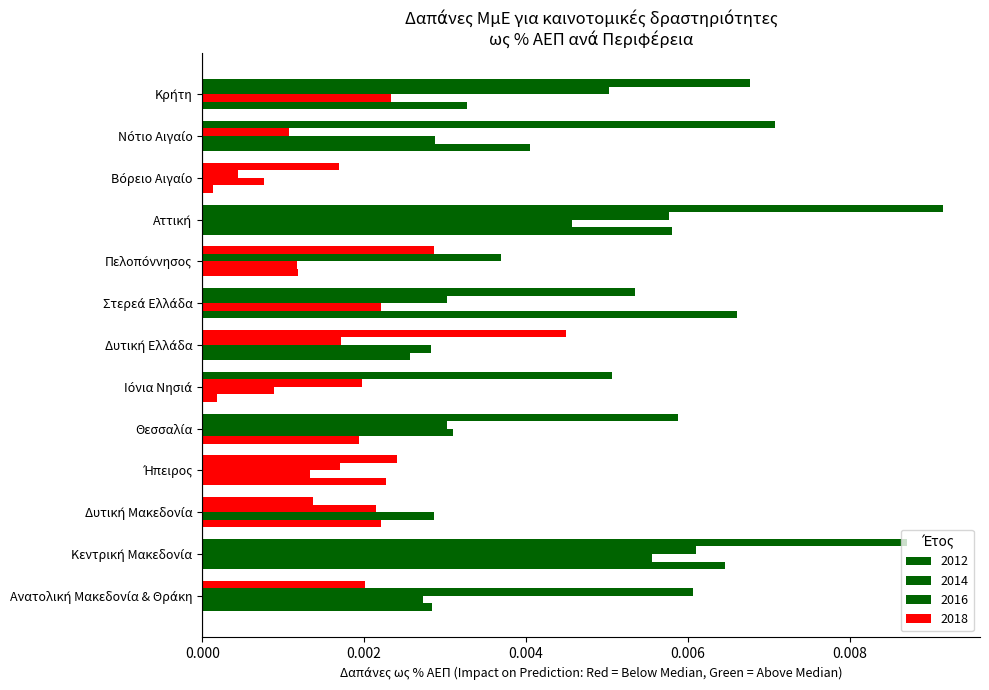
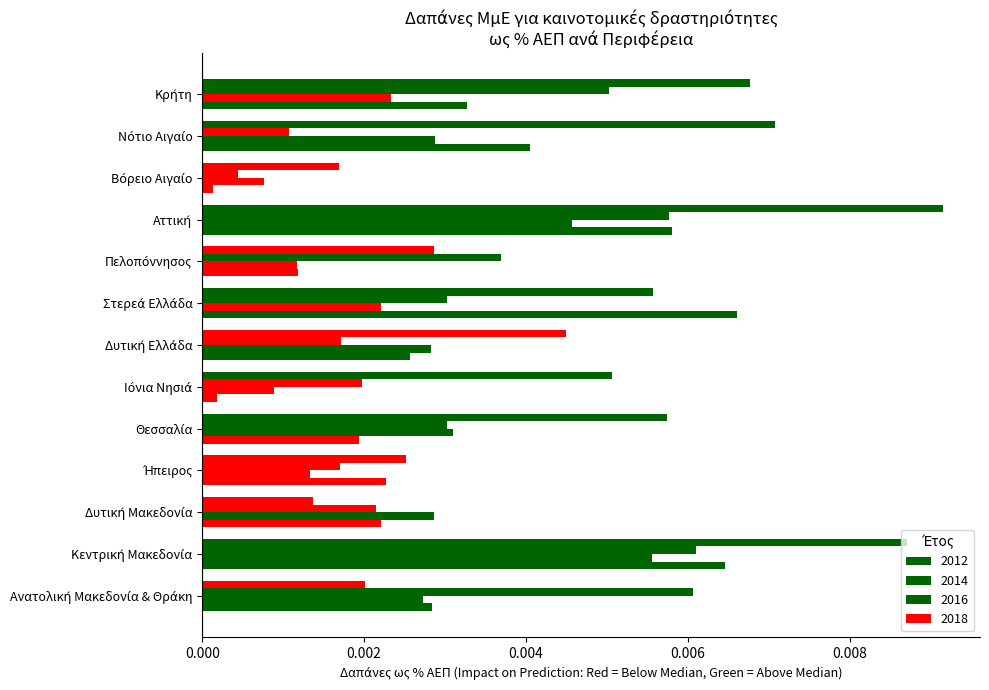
  {
    "2018": {
      "Κρήτη": 0.0068,
      "Νότιο Αιγαίο": 0.0071,
      "Βόρειο Αιγαίο": 0.0017,
      "Αττική": 0.0092,
      "Πελοπόννησος": 0.0029,
-     "Στερεά Ελλάδα": 0.0053,
+     "Στερεά Ελλάδα": 0.0056,
      "Δυτική Ελλάδα": 0.0045,
      "Ιόνια Νησιά": 0.0051,
-     "Θεσσαλία": 0.0059,
-     "Ήπειρος": 0.0024,
+     "Θεσσαλία": 0.0057,
+     "Ήπειρος": 0.0025,
      "Δυτική Μακεδονία": 0.0014,
      "Ανατολική Μακεδονία & Θράκη": 0.0020
    }
  }
